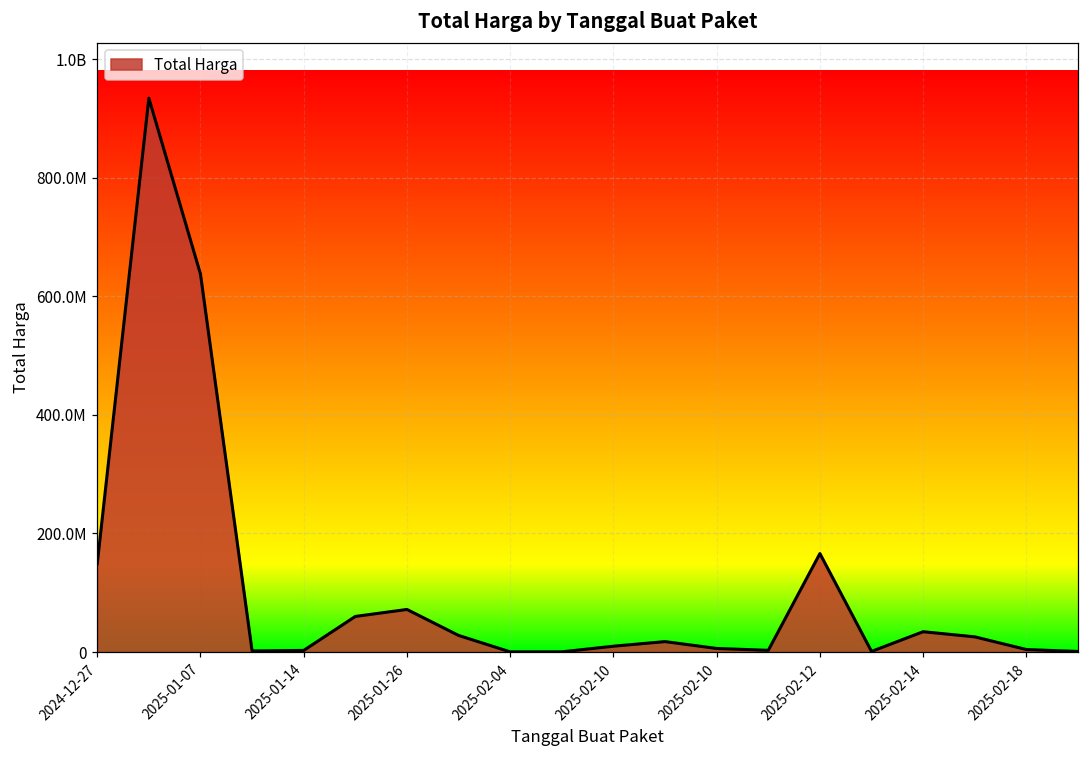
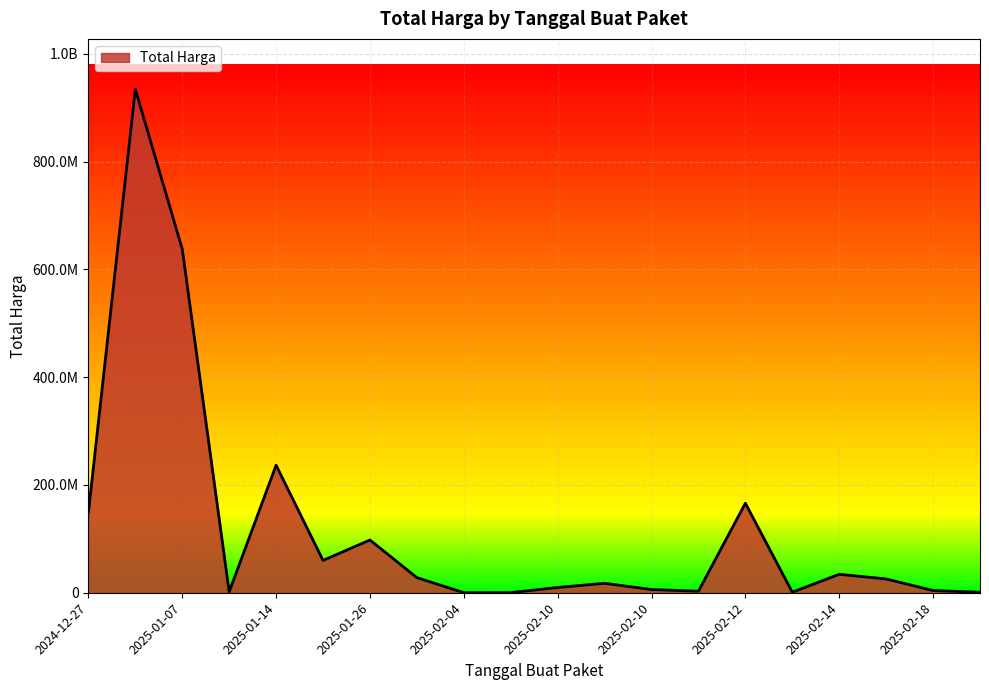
  {
-   "2025-01-14": 0,
-   "2025-01-26": 70000000,
+   "2025-01-14": 240000000,
+   "2025-01-26": 100000000,
    "2025-02-12": 170000000,
    "2025-02-14": 30000000,
    "2025-02-18": 0
  }
